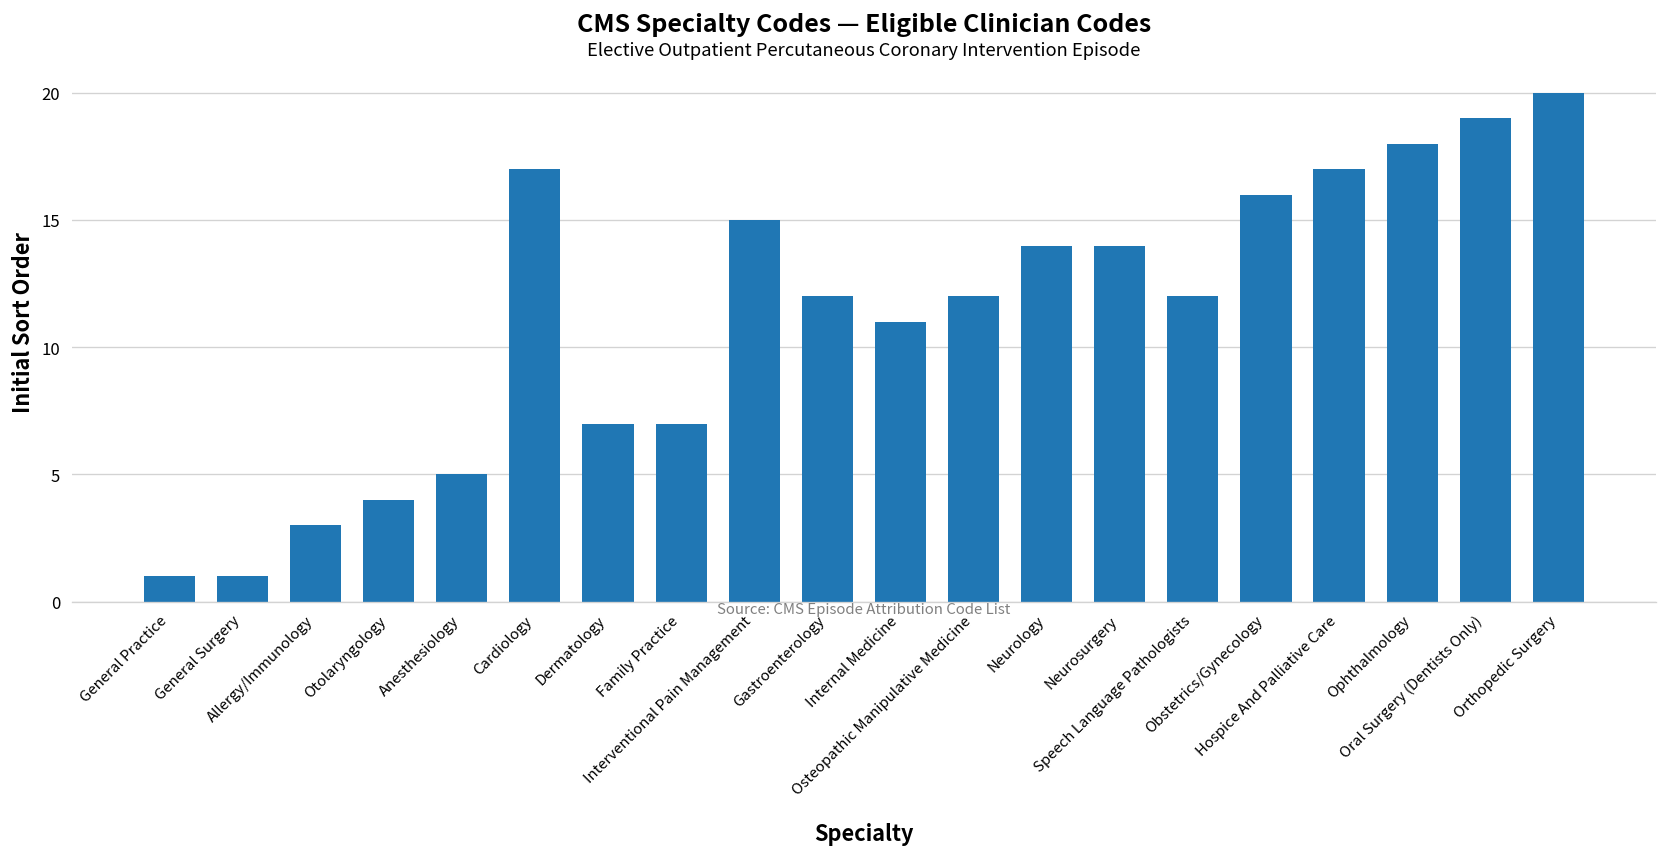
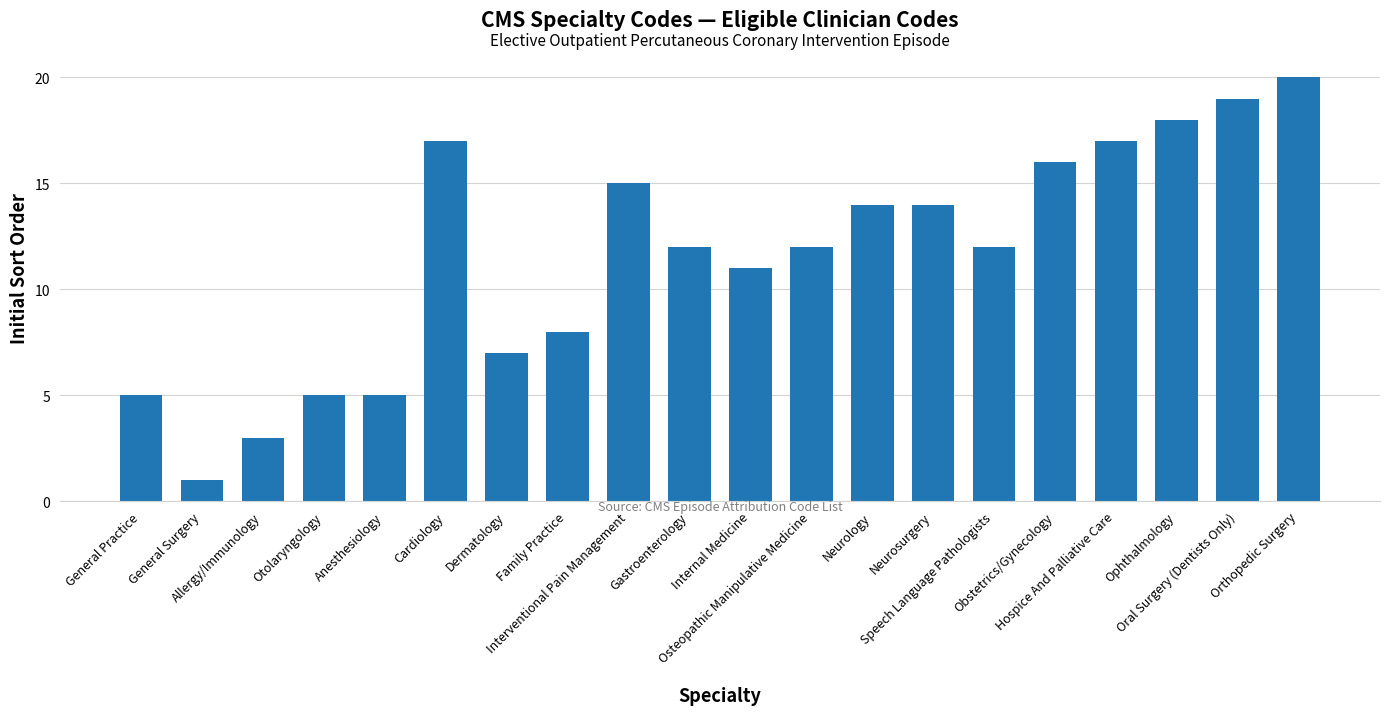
  {
-   "General Practice": 1,
+   "General Practice": 5,
    "General Surgery": 1,
    "Allergy/Immunology": 3,
-   "Otolaryngology": 4,
+   "Otolaryngology": 5,
    "Anesthesiology": 5,
    "Cardiology": 17,
    "Dermatology": 7,
-   "Family Practice": 7,
+   "Family Practice": 8,
    "Interventional Pain Management": 15,
    "Gastroenterology": 12,
    "Internal Medicine": 11,
    "Osteopathic Manipulative Medicine": 12,
    "Neurology": 14,
    "Neurosurgery": 14,
    "Speech Language Pathologists": 12,
    "Obstetrics/Gynecology": 16,
    "Hospice And Palliative Care": 17,
    "Ophthalmology": 18,
    "Oral Surgery (Dentists Only)": 19,
    "Orthopedic Surgery": 20
  }
